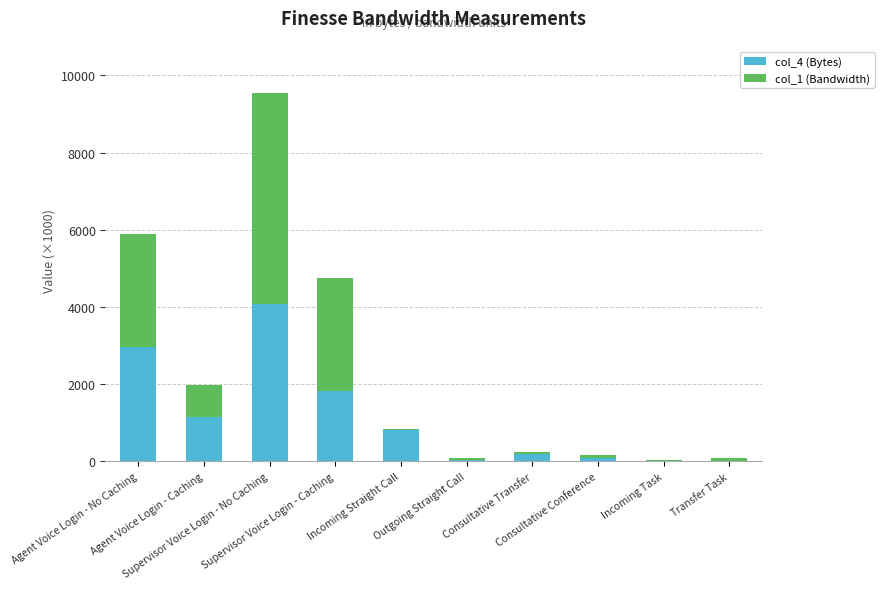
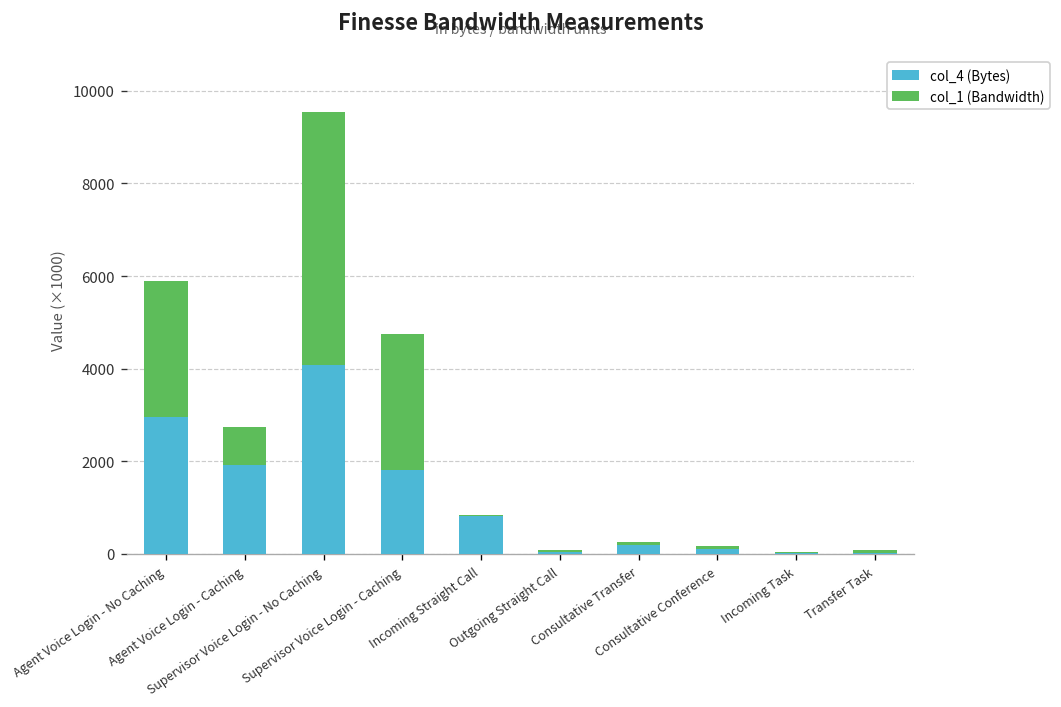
  {
    "col_4 (Bytes)": {
      "Agent Voice Login - No Caching": 3000,
-     "Agent Voice Login - Caching": 1100,
+     "Agent Voice Login - Caching": 1900,
      "Supervisor Voice Login - No Caching": 4100,
      "Supervisor Voice Login - Caching": 1800,
      "Incoming Straight Call": 800,
      "Consultative Transfer": 200,
      "Consultative Conference": 100
    },
    "col_1 (Bandwidth)": {
      "Agent Voice Login - No Caching": 2900,
      "Agent Voice Login - Caching": 800,
      "Supervisor Voice Login - No Caching": 5500,
      "Supervisor Voice Login - Caching": 2900,
      "Consultative Conference": 100
    }
  }
